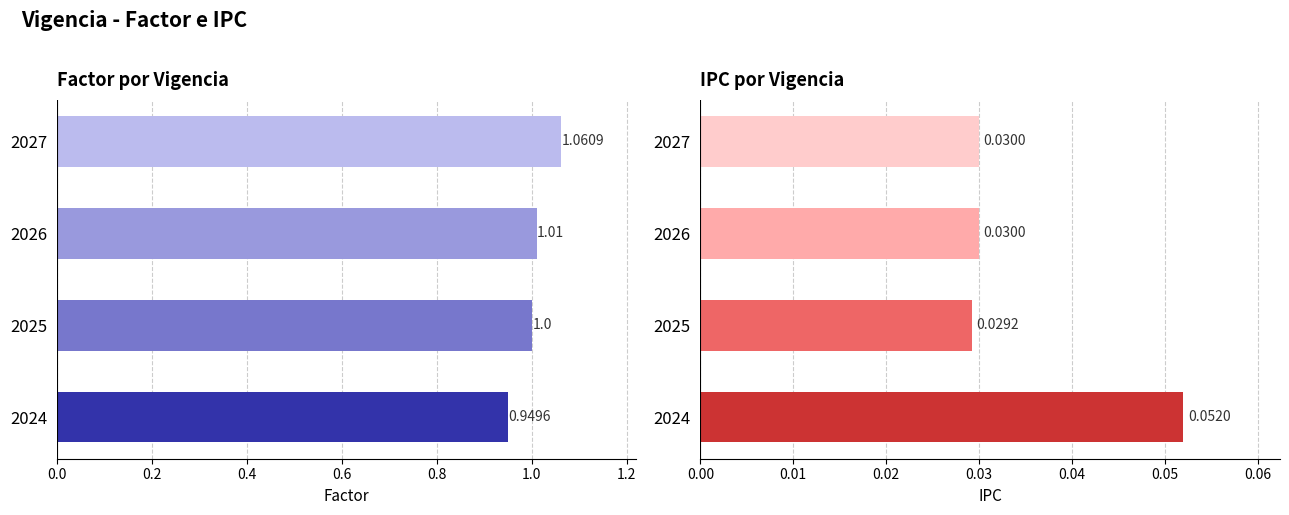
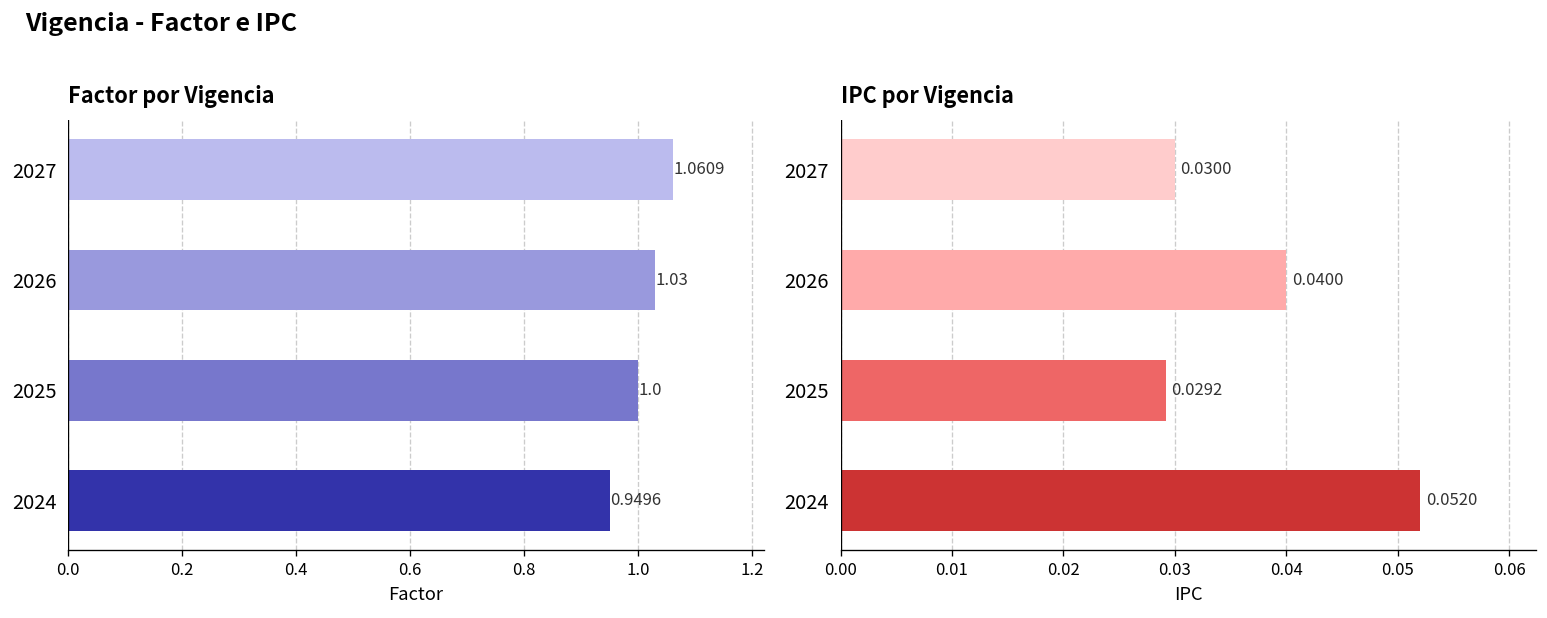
  {
    "Factor por Vigencia": {
      "2027": 1.0609,
-     "2026": 1.01,
+     "2026": 1.03,
      "2025": 1.0,
      "2024": 0.9496
    },
    "IPC por Vigencia": {
      "2027": 0.0300,
-     "2026": 0.0300,
+     "2026": 0.0400,
      "2025": 0.0292,
      "2024": 0.0520
    }
  }
